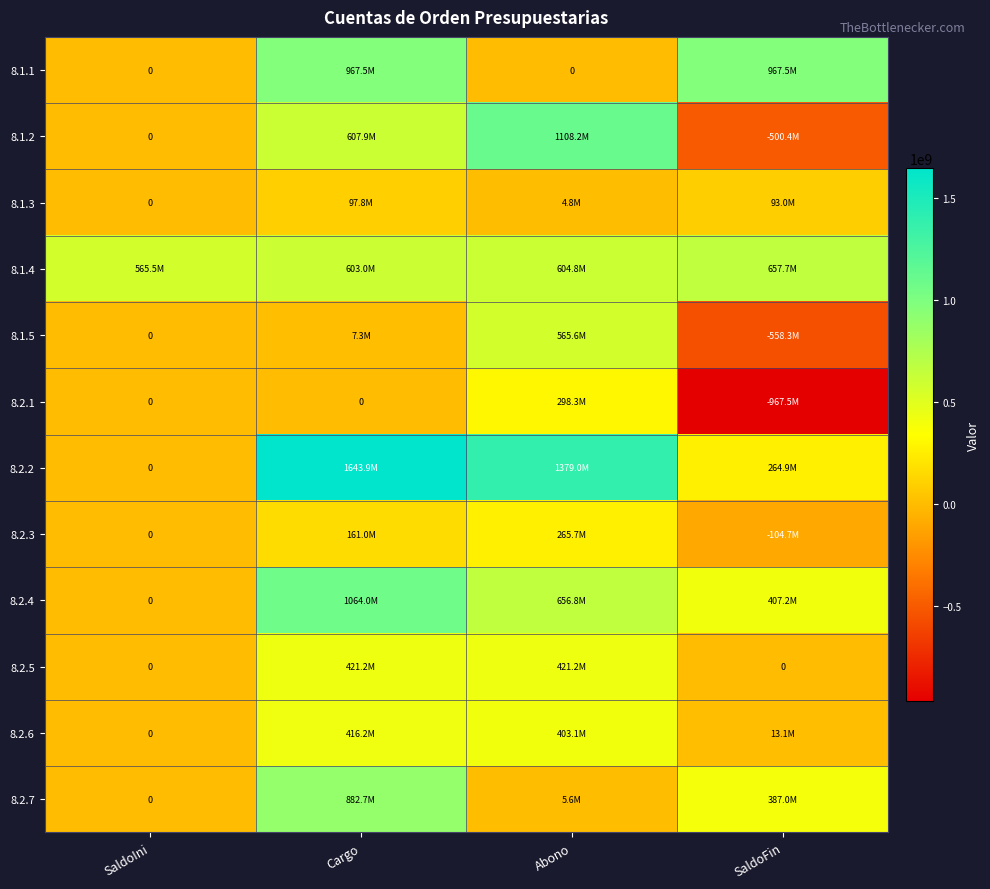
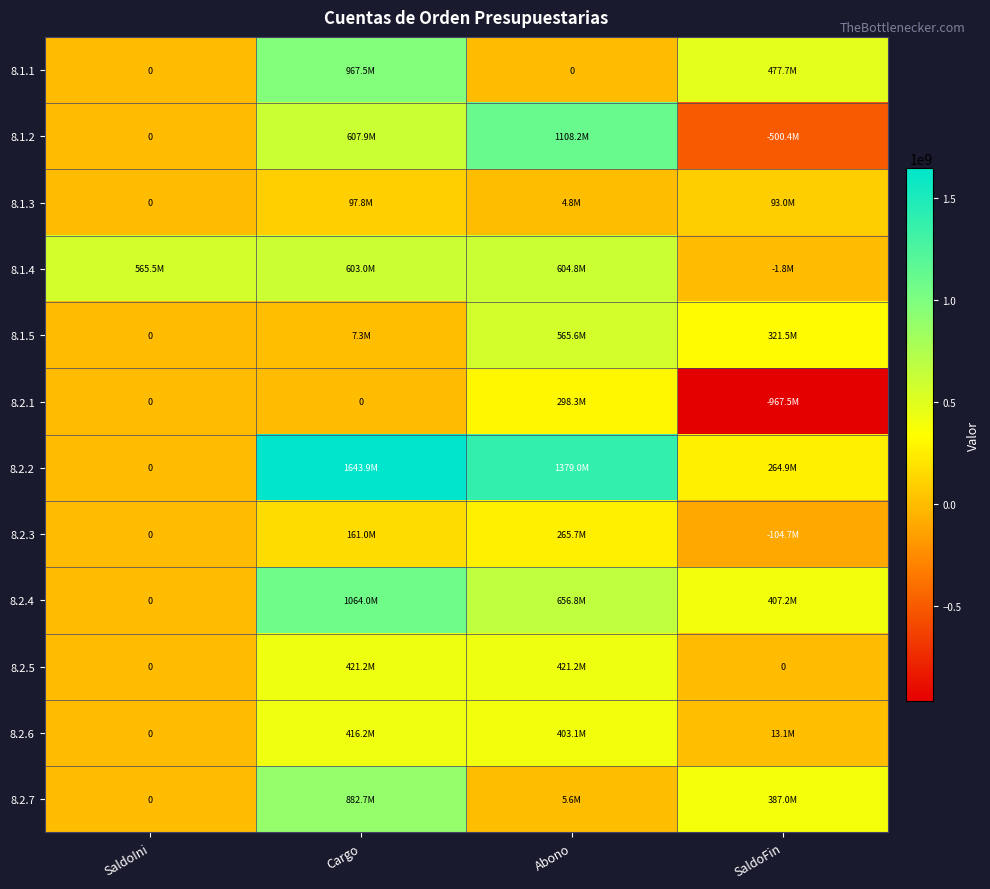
  {
    "8.1.1": {
      "SaldoIni": "0",
      "Cargo": "967.5M",
      "Abono": "0",
-     "SaldoFin": "967.5M"
+     "SaldoFin": "477.7M"
    },
    "8.1.2": {
      "SaldoIni": "0",
      "Cargo": "607.9M",
      "Abono": "1108.2M",
      "SaldoFin": "-500.4M"
    },
    "8.1.3": {
      "SaldoIni": "0",
      "Cargo": "97.8M",
      "Abono": "4.8M",
      "SaldoFin": "93.0M"
    },
    "8.1.4": {
      "SaldoIni": "565.5M",
      "Cargo": "603.0M",
      "Abono": "604.8M",
-     "SaldoFin": "657.7M"
+     "SaldoFin": "-1.8M"
    },
    "8.1.5": {
      "SaldoIni": "0",
      "Cargo": "7.3M",
      "Abono": "565.6M",
-     "SaldoFin": "-558.3M"
+     "SaldoFin": "321.5M"
    },
    "8.2.1": {
      "SaldoIni": "0",
      "Cargo": "0",
      "Abono": "298.3M",
      "SaldoFin": "-967.5M"
    },
    "8.2.2": {
      "SaldoIni": "0",
      "Cargo": "1643.9M",
      "Abono": "1379.0M",
      "SaldoFin": "264.9M"
    },
    "8.2.3": {
      "SaldoIni": "0",
      "Cargo": "161.0M",
      "Abono": "265.7M",
      "SaldoFin": "-104.7M"
    },
    "8.2.4": {
      "SaldoIni": "0",
      "Cargo": "1064.0M",
      "Abono": "656.8M",
      "SaldoFin": "407.2M"
    },
    "8.2.5": {
      "SaldoIni": "0",
      "Cargo": "421.2M",
      "Abono": "421.2M",
      "SaldoFin": "0"
    },
    "8.2.6": {
      "SaldoIni": "0",
      "Cargo": "416.2M",
      "Abono": "403.1M",
      "SaldoFin": "13.1M"
    },
    "8.2.7": {
      "SaldoIni": "0",
      "Cargo": "882.7M",
      "Abono": "5.6M",
      "SaldoFin": "387.0M"
    }
  }
